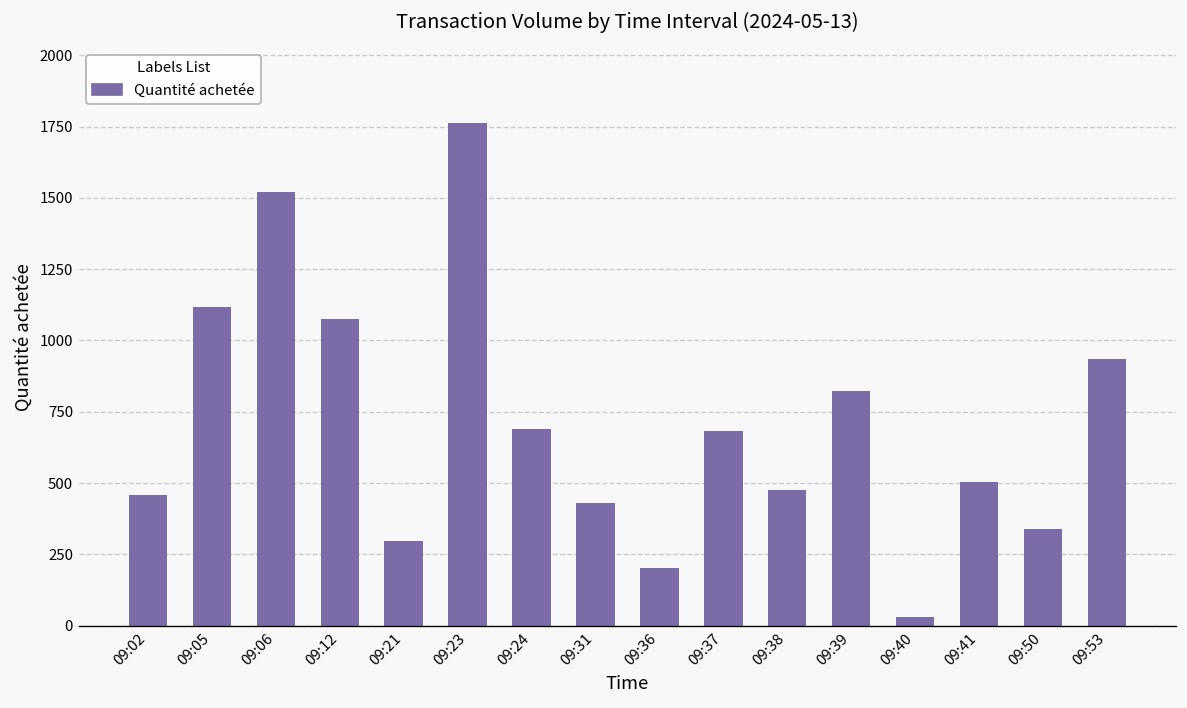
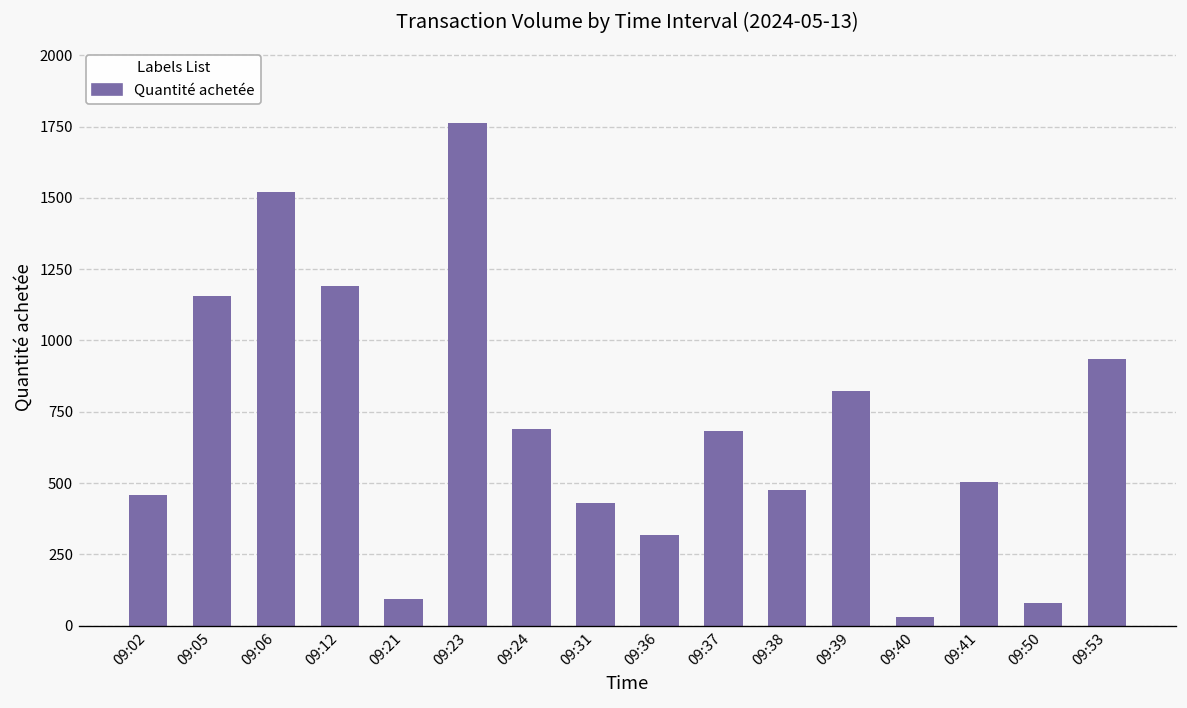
  {
    "09:02": 460,
-   "09:05": 1120,
+   "09:05": 1160,
    "09:06": 1520,
-   "09:12": 1080,
-   "09:21": 300,
+   "09:12": 1190,
+   "09:21": 90,
    "09:23": 1760,
    "09:24": 690,
    "09:31": 430,
-   "09:36": 200,
+   "09:36": 320,
    "09:37": 680,
    "09:38": 470,
    "09:39": 820,
    "09:40": 30,
    "09:41": 500,
-   "09:50": 340,
+   "09:50": 80,
    "09:53": 940
  }
